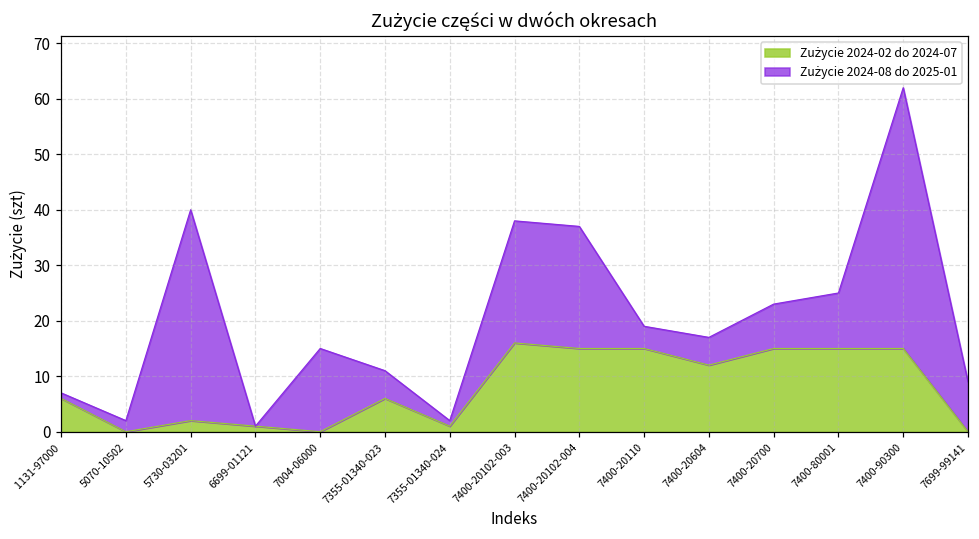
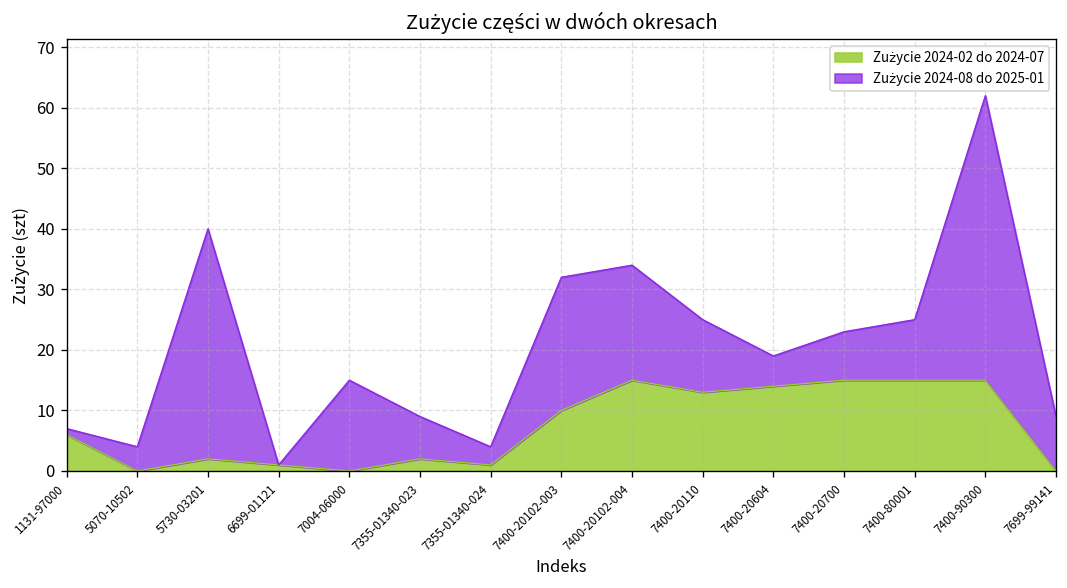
  {
    "Zużycie 2024-02 do 2024-07": {
      "1131-97000": 6,
      "5070-10502": 0,
      "5730-03201": 2,
      "7004-06000": 0,
-     "7355-01340-023": 6,
+     "7355-01340-023": 2,
      "7355-01340-024": 1,
-     "7400-20102-003": 16,
+     "7400-20102-003": 10,
      "7400-20102-004": 15,
-     "7400-20110": 15,
-     "7400-20604": 12,
+     "7400-20110": 13,
+     "7400-20604": 14,
      "7400-20700": 15,
      "7400-80001": 15,
      "7400-90300": 15,
      "7699-99141": 0
    },
    "Zużycie 2024-08 do 2025-01": {
      "1131-97000": 1,
-     "5070-10502": 2,
+     "5070-10502": 4,
      "5730-03201": 38,
      "7004-06000": 15,
-     "7355-01340-023": 5,
-     "7355-01340-024": 1,
+     "7355-01340-023": 7,
+     "7355-01340-024": 3,
      "7400-20102-003": 22,
-     "7400-20102-004": 22,
-     "7400-20110": 4,
+     "7400-20102-004": 19,
+     "7400-20110": 12,
      "7400-20604": 5,
      "7400-20700": 8,
      "7400-80001": 10,
      "7400-90300": 47,
      "7699-99141": 9
    }
  }
